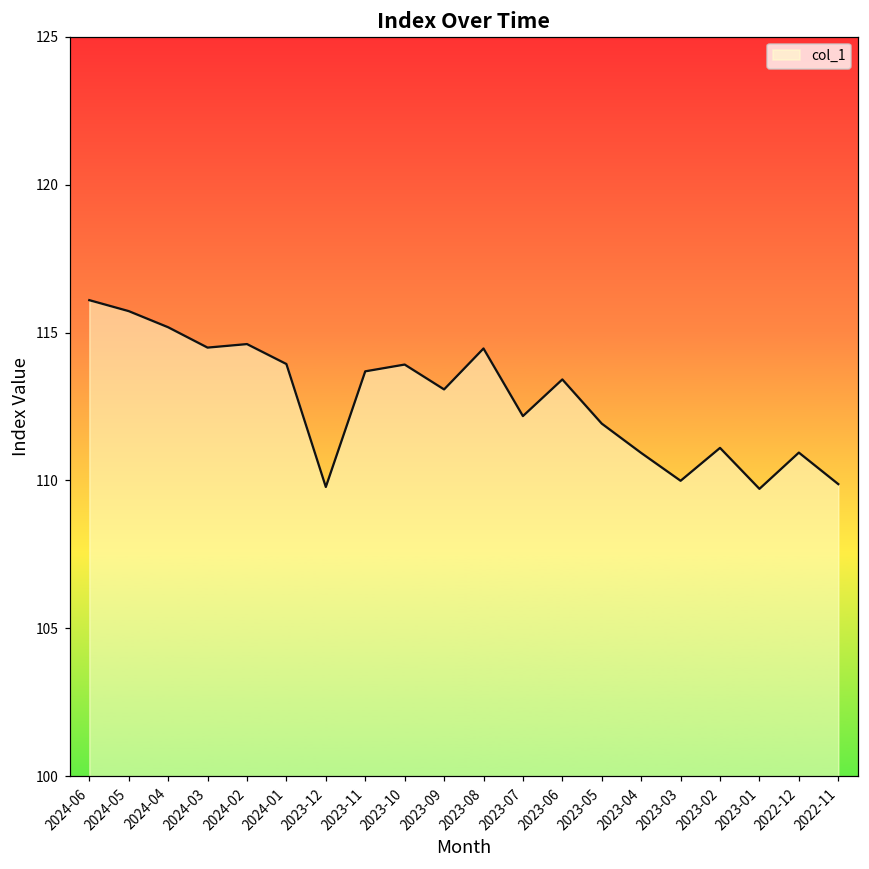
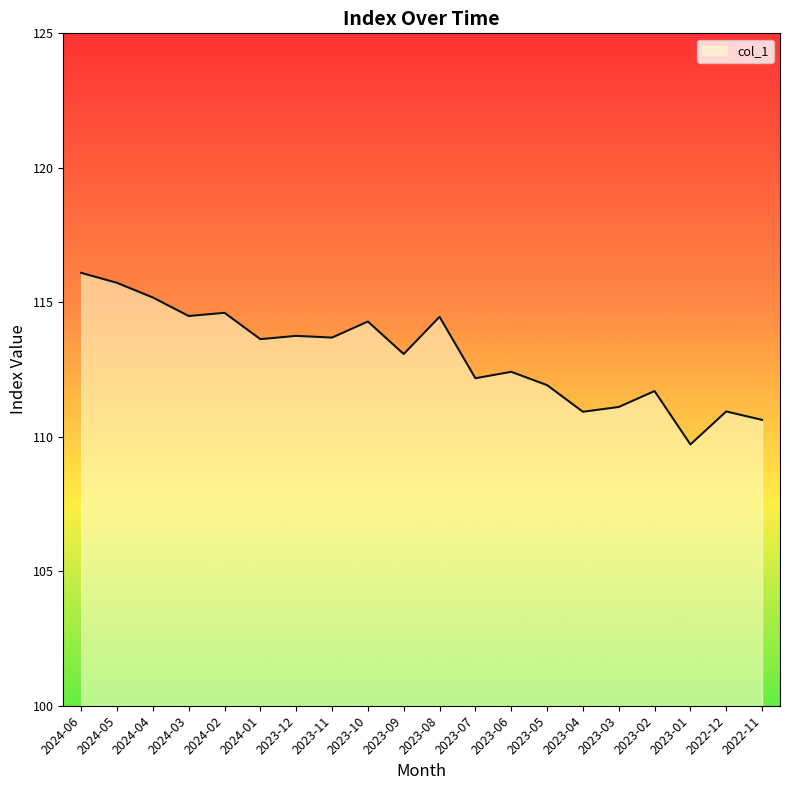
  {
    "2024-06": 116.1,
    "2024-05": 115.7,
    "2024-04": 115.2,
    "2024-03": 114.5,
    "2024-02": 114.6,
-   "2024-01": 113.9,
-   "2023-12": 109.8,
+   "2024-01": 113.6,
+   "2023-12": 113.8,
    "2023-11": 113.7,
-   "2023-10": 113.9,
+   "2023-10": 114.3,
    "2023-09": 113.1,
    "2023-08": 114.5,
    "2023-07": 112.2,
-   "2023-06": 113.4,
+   "2023-06": 112.4,
    "2023-05": 111.9,
    "2023-04": 110.9,
-   "2023-03": 110.0,
-   "2023-02": 111.1,
+   "2023-03": 111.1,
+   "2023-02": 111.7,
    "2023-01": 109.7,
    "2022-12": 110.9,
-   "2022-11": 109.9
+   "2022-11": 110.6
  }
